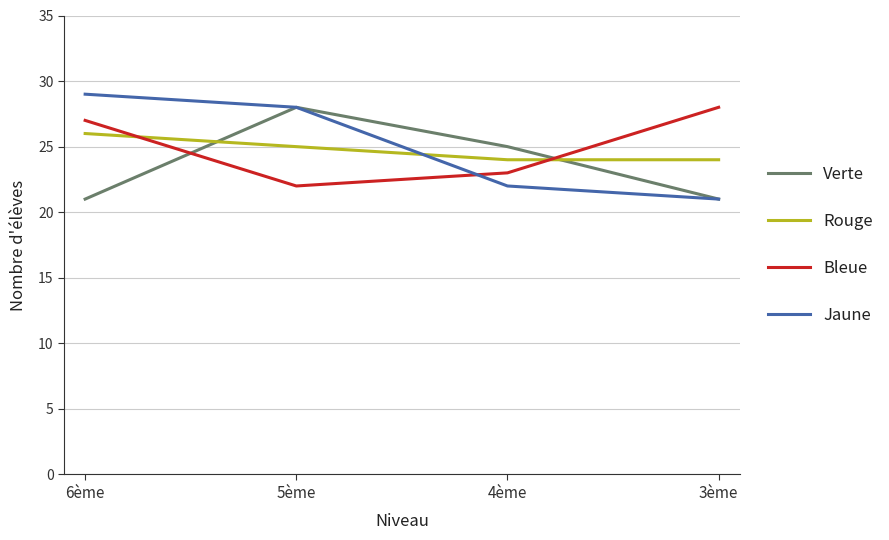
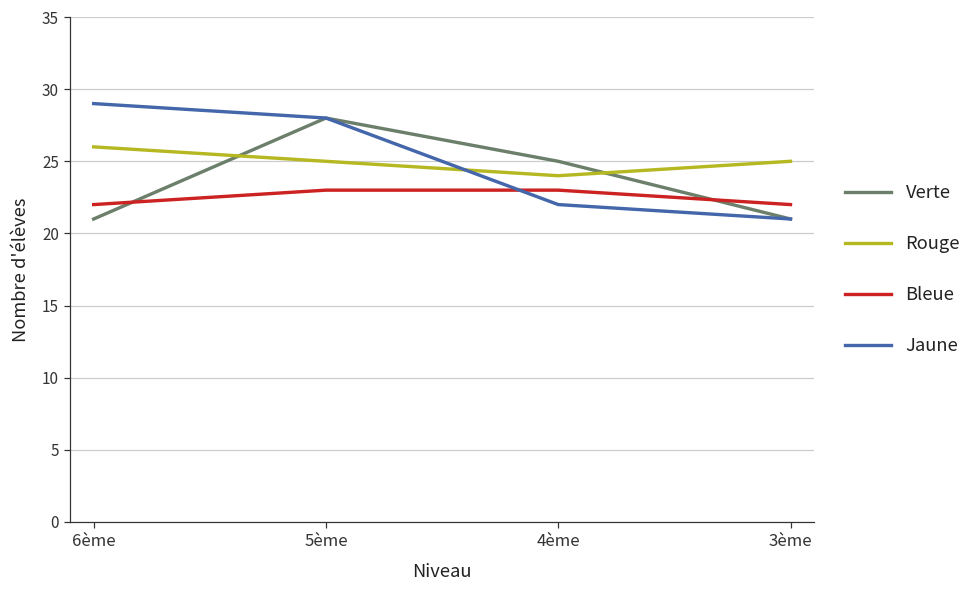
  {
    "Verte": {
      "6ème": 21,
      "4ème": 25
    },
    "Rouge": {
      "6ème": 26,
      "5ème": 25,
      "4ème": 24,
-     "3ème": 24
+     "3ème": 25
    },
    "Bleue": {
-     "6ème": 27,
-     "5ème": 22,
+     "6ème": 22,
+     "5ème": 23,
      "4ème": 23,
-     "3ème": 28
+     "3ème": 22
    },
    "Jaune": {
      "6ème": 29,
      "4ème": 22
    }
  }
